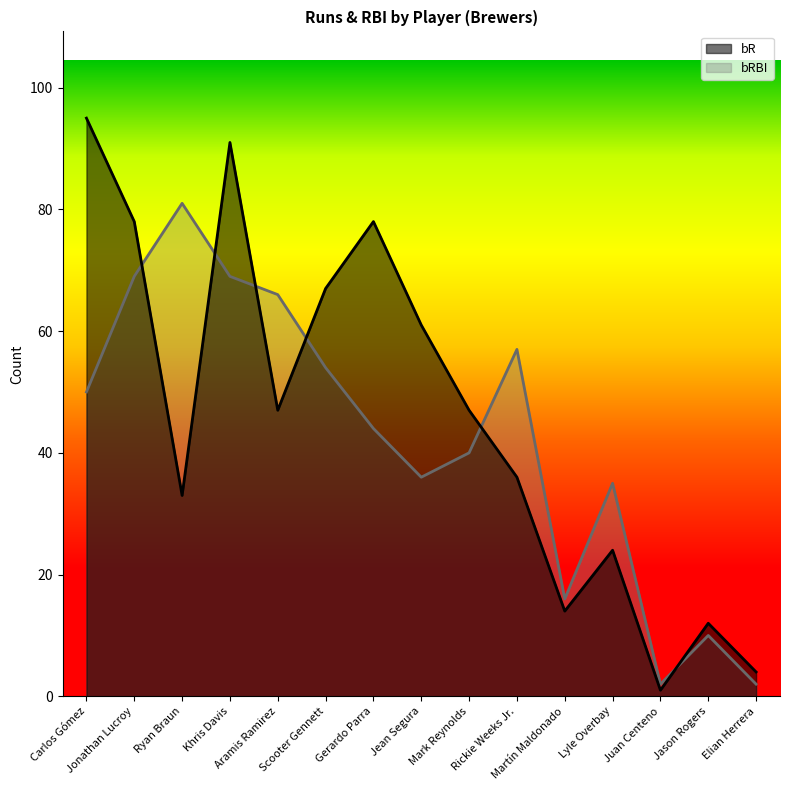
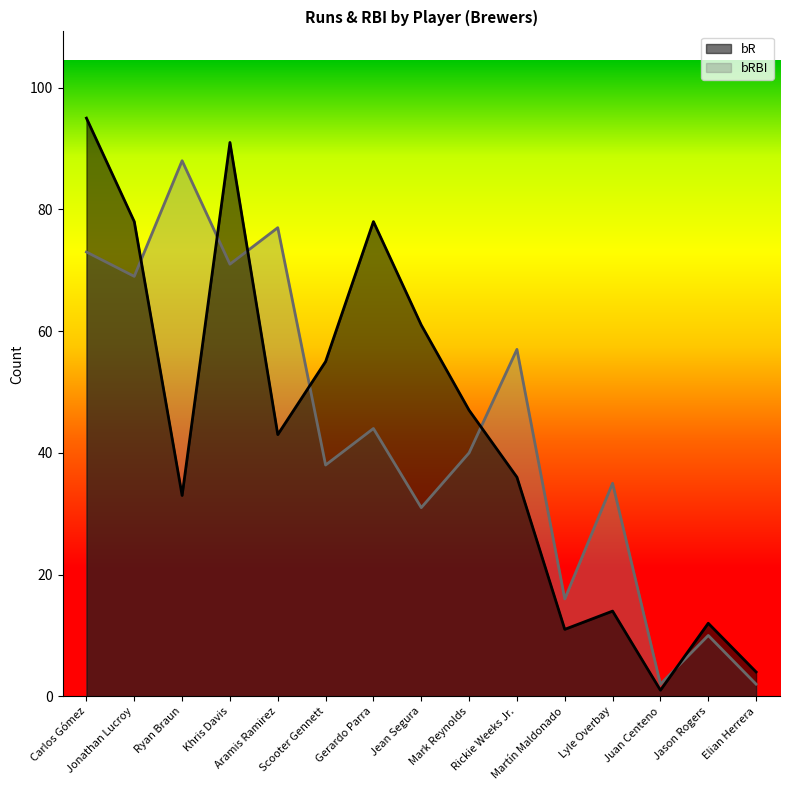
  {
    "bR": {
      "Carlos Gómez": 95,
      "Jonathan Lucroy": 78,
      "Ryan Braun": 33,
      "Khris Davis": 91,
-     "Aramis Ramirez": 47,
-     "Scooter Gennett": 67,
+     "Aramis Ramirez": 43,
+     "Scooter Gennett": 55,
      "Gerardo Parra": 78,
      "Jean Segura": 61,
      "Mark Reynolds": 47,
      "Rickie Weeks Jr.": 36,
-     "Martín Maldonado": 14,
-     "Lyle Overbay": 24,
+     "Martín Maldonado": 11,
+     "Lyle Overbay": 14,
      "Juan Centeno": 1,
      "Jason Rogers": 12,
      "Elian Herrera": 4
    },
    "bRBI": {
-     "Carlos Gómez": 50,
+     "Carlos Gómez": 73,
      "Jonathan Lucroy": 69,
-     "Ryan Braun": 81,
-     "Khris Davis": 69,
-     "Aramis Ramirez": 66,
-     "Scooter Gennett": 54,
+     "Ryan Braun": 88,
+     "Khris Davis": 71,
+     "Aramis Ramirez": 77,
+     "Scooter Gennett": 38,
      "Gerardo Parra": 44,
-     "Jean Segura": 36,
+     "Jean Segura": 31,
      "Mark Reynolds": 40,
      "Rickie Weeks Jr.": 57,
      "Martín Maldonado": 16,
      "Lyle Overbay": 35,
      "Juan Centeno": 2,
      "Jason Rogers": 10,
      "Elian Herrera": 2
    }
  }
